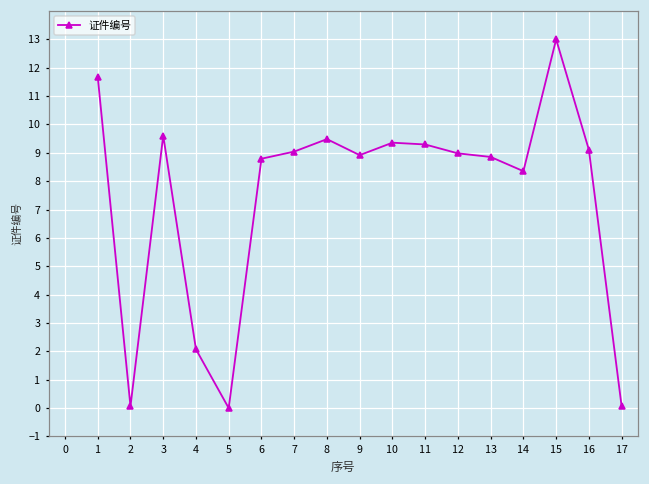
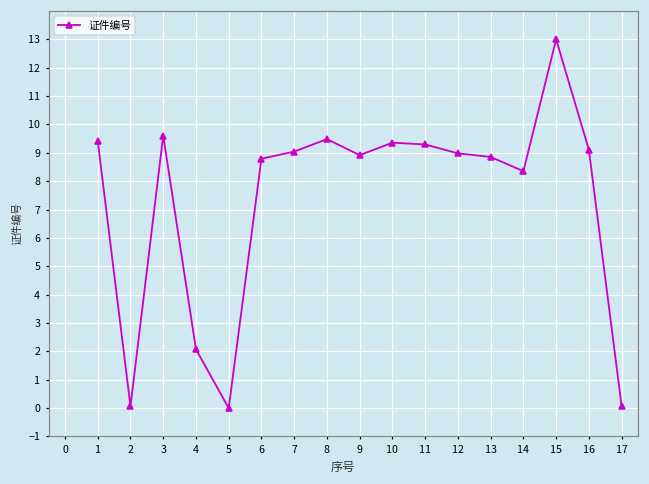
  {
-   "1": 11.7,
+   "1": 9.4,
    "2": 0.1,
    "3": 9.6,
    "4": 2.1,
    "5": 0.0,
    "6": 8.8,
    "7": 9.0,
    "8": 9.5,
    "9": 8.9,
    "10": 9.4,
    "11": 9.3,
    "12": 9.0,
    "13": 8.9,
    "14": 8.4,
    "15": 13.0,
    "16": 9.1,
    "17": 0.1
  }
